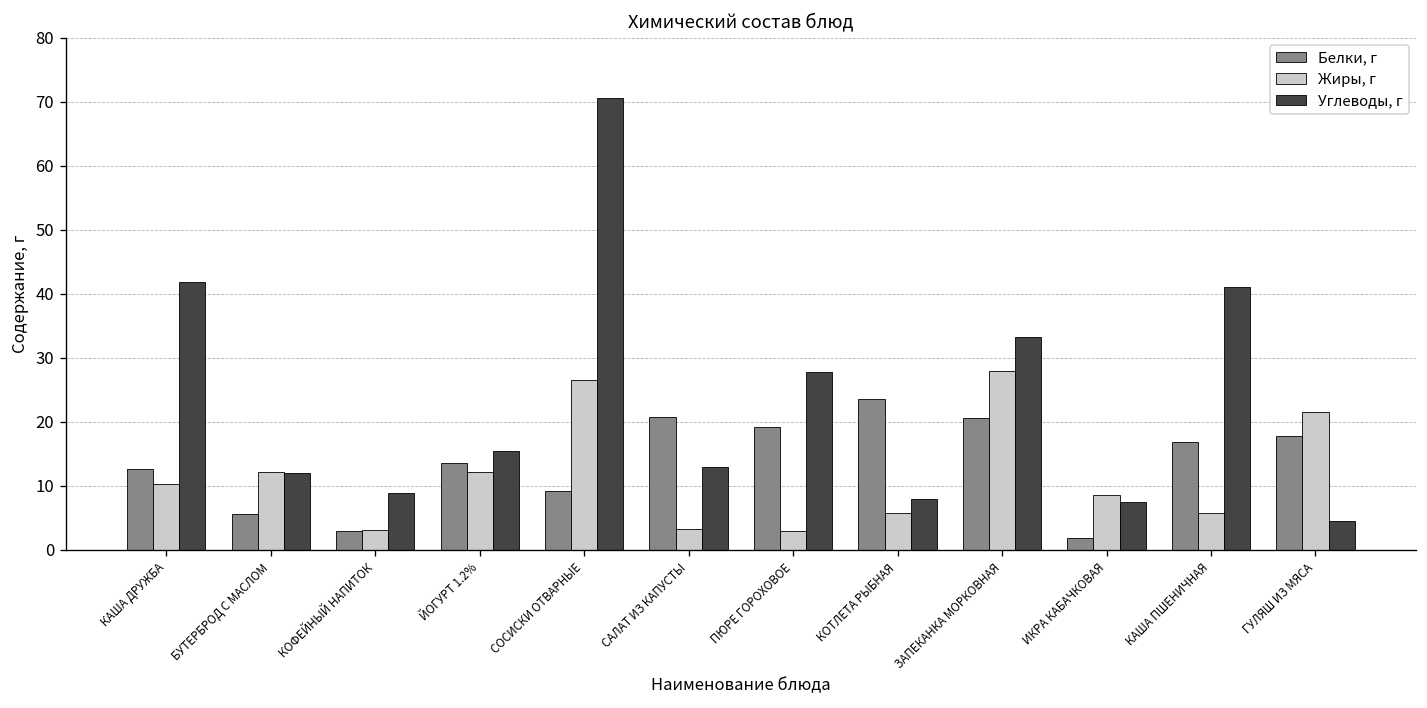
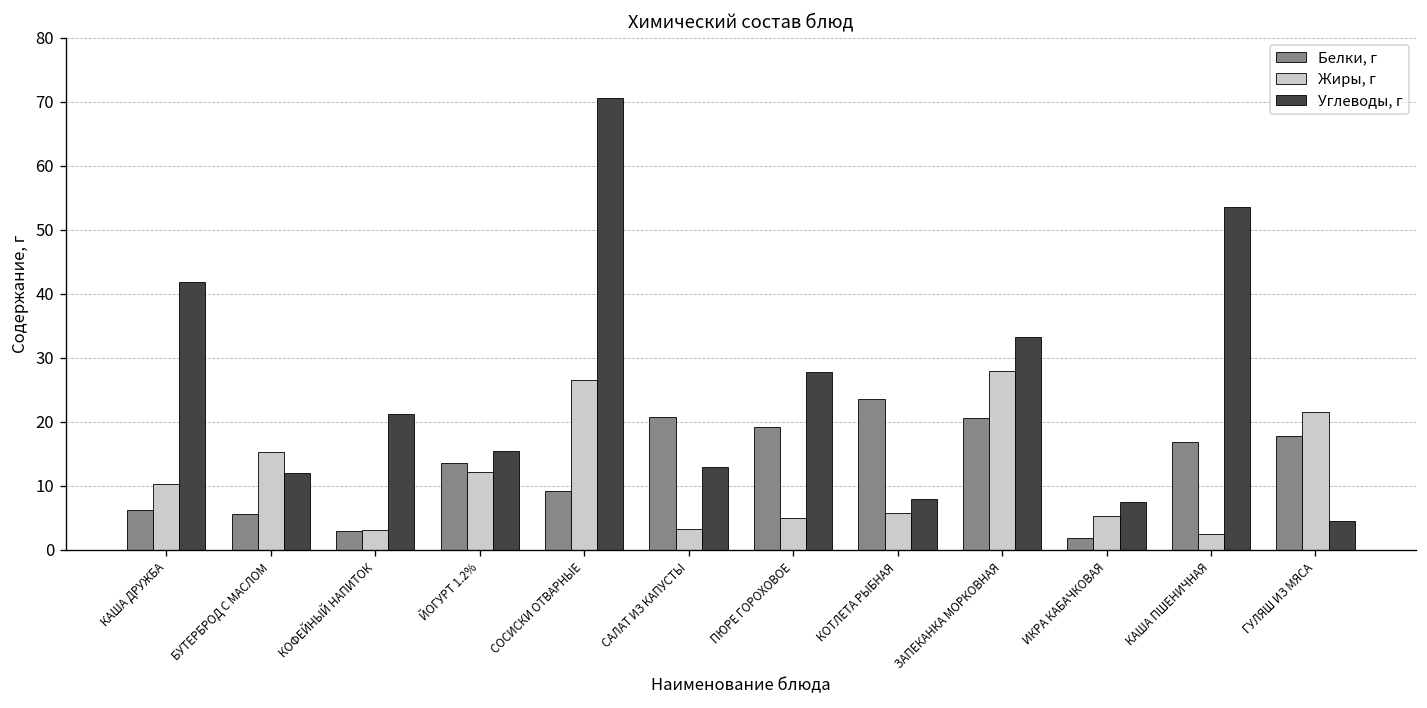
  {
    "Белки, г": {
-     "КАША ДРУЖБА": 13,
+     "КАША ДРУЖБА": 6,
      "БУТЕРБРОД С МАСЛОМ": 6,
      "КОФЕЙНЫЙ НАПИТОК": 3,
      "ЙОГУРТ 1.2%": 14,
      "СОСИСКИ ОТВАРНЫЕ": 9,
      "САЛАТ ИЗ КАПУСТЫ": 21,
      "ПЮРЕ ГОРОХОВОЕ": 19,
      "КОТЛЕТА РЫБНАЯ": 24,
      "ЗАПЕКАНКА МОРКОВНАЯ": 21,
      "ИКРА КАБАЧКОВАЯ": 2,
      "КАША ПШЕНИЧНАЯ": 17,
      "ГУЛЯШ ИЗ МЯСА": 18
    },
    "Жиры, г": {
      "КАША ДРУЖБА": 10,
-     "БУТЕРБРОД С МАСЛОМ": 12,
+     "БУТЕРБРОД С МАСЛОМ": 15,
      "КОФЕЙНЫЙ НАПИТОК": 3,
      "ЙОГУРТ 1.2%": 12,
      "СОСИСКИ ОТВАРНЫЕ": 27,
      "САЛАТ ИЗ КАПУСТЫ": 3,
-     "ПЮРЕ ГОРОХОВОЕ": 3,
+     "ПЮРЕ ГОРОХОВОЕ": 5,
      "КОТЛЕТА РЫБНАЯ": 6,
      "ЗАПЕКАНКА МОРКОВНАЯ": 28,
-     "ИКРА КАБАЧКОВАЯ": 9,
-     "КАША ПШЕНИЧНАЯ": 6,
+     "ИКРА КАБАЧКОВАЯ": 5,
+     "КАША ПШЕНИЧНАЯ": 2,
      "ГУЛЯШ ИЗ МЯСА": 22
    },
    "Углеводы, г": {
      "КАША ДРУЖБА": 42,
      "БУТЕРБРОД С МАСЛОМ": 12,
-     "КОФЕЙНЫЙ НАПИТОК": 9,
+     "КОФЕЙНЫЙ НАПИТОК": 21,
      "ЙОГУРТ 1.2%": 15,
      "СОСИСКИ ОТВАРНЫЕ": 71,
      "САЛАТ ИЗ КАПУСТЫ": 13,
      "ПЮРЕ ГОРОХОВОЕ": 28,
      "КОТЛЕТА РЫБНАЯ": 8,
      "ЗАПЕКАНКА МОРКОВНАЯ": 33,
      "ИКРА КАБАЧКОВАЯ": 7,
-     "КАША ПШЕНИЧНАЯ": 41,
+     "КАША ПШЕНИЧНАЯ": 54,
      "ГУЛЯШ ИЗ МЯСА": 5
    }
  }
